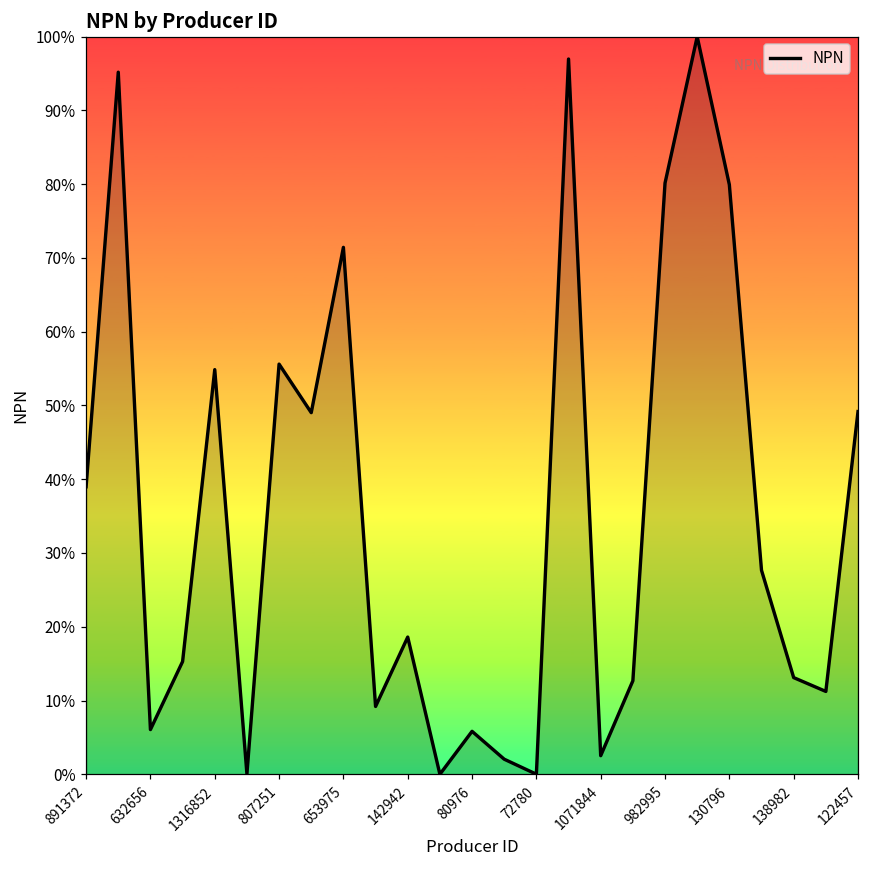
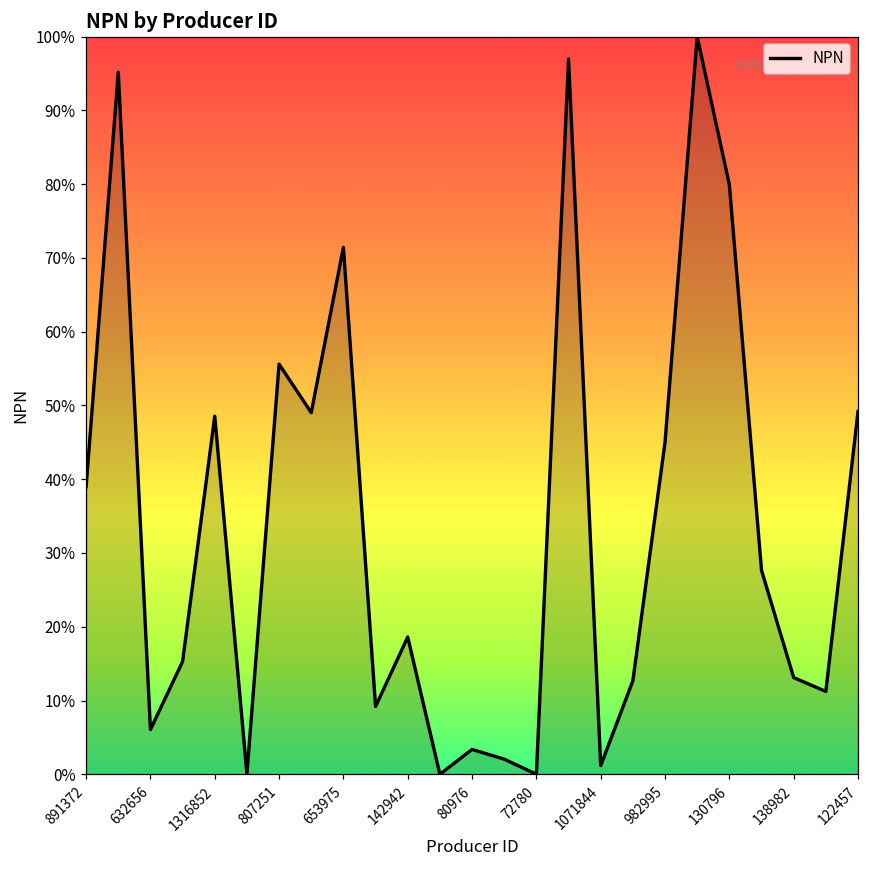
  {
    "891372": "39%",
    "632656": "6%",
-   "1316852": "55%",
+   "1316852": "49%",
    "807251": "56%",
    "653975": "71%",
    "142942": "19%",
-   "80976": "6%",
+   "80976": "3%",
    "72780": "0%",
-   "1071844": "3%",
-   "982995": "80%",
+   "1071844": "1%",
+   "982995": "45%",
    "130796": "80%",
    "138982": "13%",
    "122457": "49%"
  }
